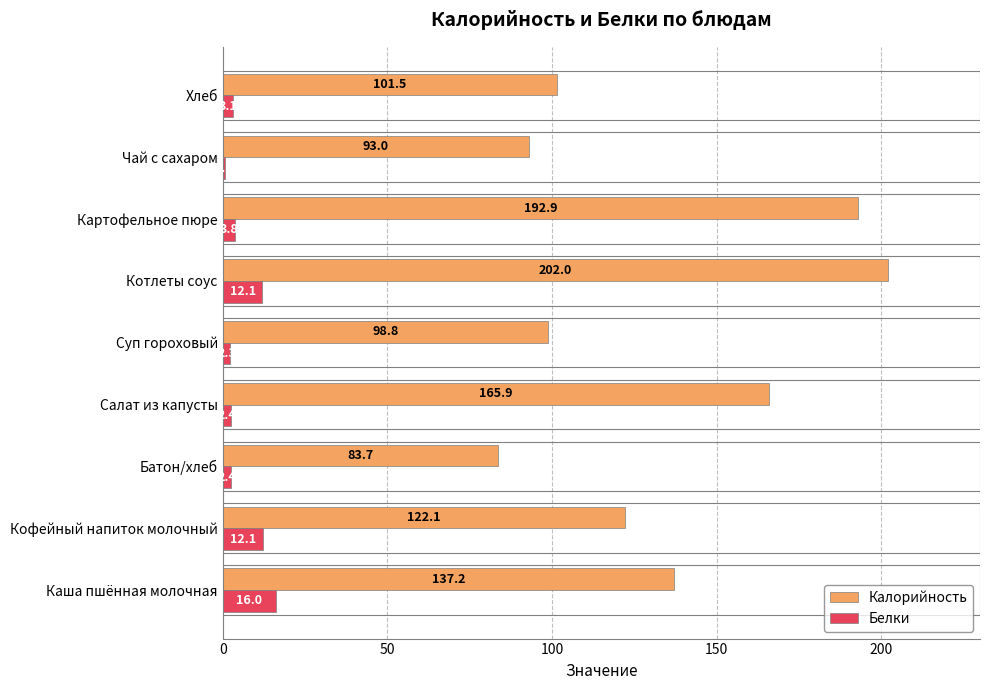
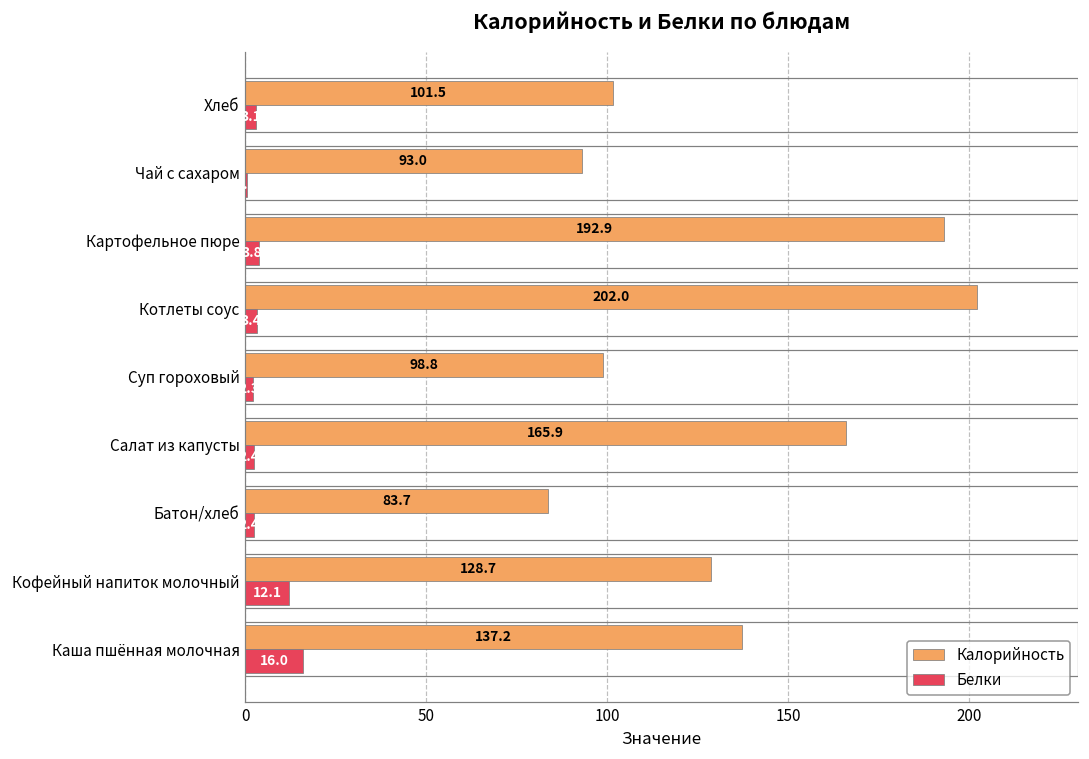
  {
    "Калорийность": {
      "Хлеб": 101.5,
      "Чай с сахаром": 93.0,
      "Картофельное пюре": 192.9,
      "Котлеты соус": 202.0,
      "Суп гороховый": 98.8,
      "Салат из капусты": 165.9,
      "Батон/хлеб": 83.7,
-     "Кофейный напиток молочный": 122.1,
+     "Кофейный напиток молочный": 128.7,
      "Каша пшённая молочная": 137.2
    },
    "Белки": {
      "Картофельное пюре": 3.8,
-     "Котлеты соус": 12.1,
+     "Котлеты соус": 3.4,
      "Кофейный напиток молочный": 12.1,
      "Каша пшённая молочная": 16.0
    }
  }
